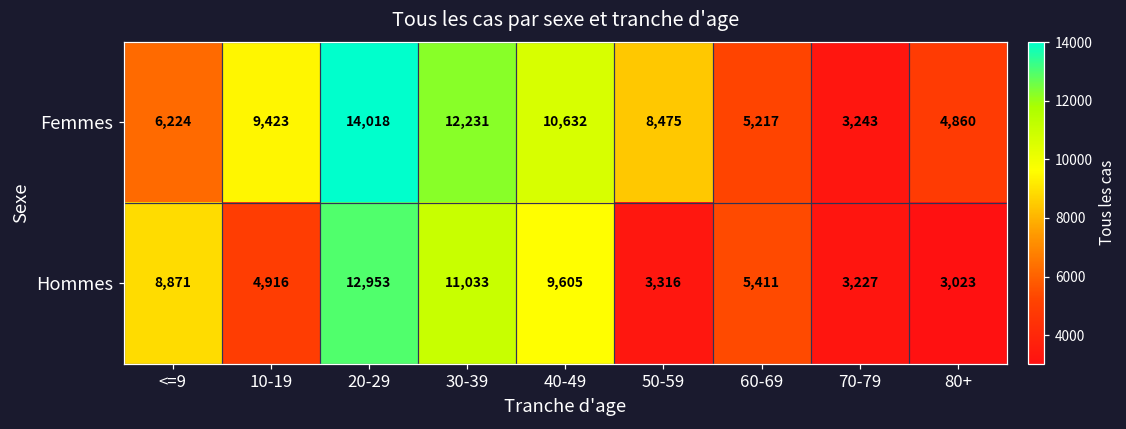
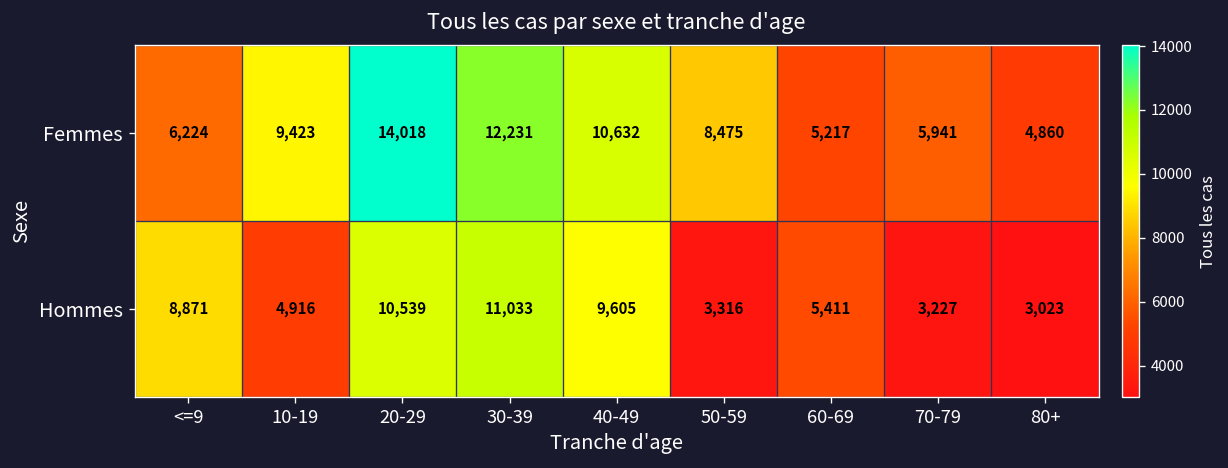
  {
    "Femmes": {
      "<=9": "6,224",
      "10-19": "9,423",
      "20-29": "14,018",
      "30-39": "12,231",
      "40-49": "10,632",
      "50-59": "8,475",
      "60-69": "5,217",
-     "70-79": "3,243",
+     "70-79": "5,941",
      "80+": "4,860"
    },
    "Hommes": {
      "<=9": "8,871",
      "10-19": "4,916",
-     "20-29": "12,953",
+     "20-29": "10,539",
      "30-39": "11,033",
      "40-49": "9,605",
      "50-59": "3,316",
      "60-69": "5,411",
      "70-79": "3,227",
      "80+": "3,023"
    }
  }
